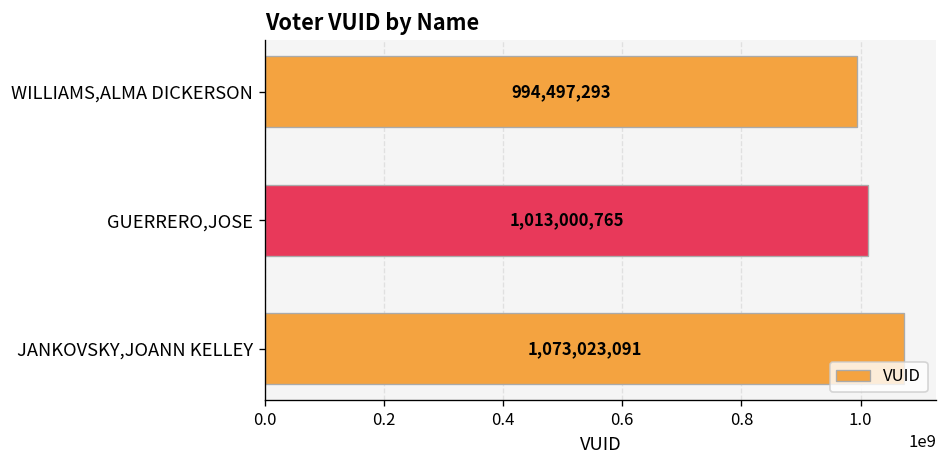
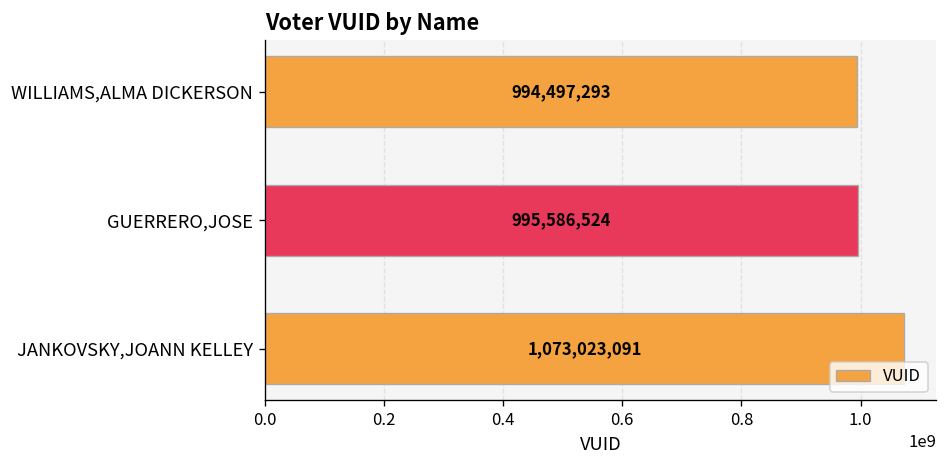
  {
    "WILLIAMS,ALMA DICKERSON": "994,497,293",
-   "GUERRERO,JOSE": "1,013,000,765",
+   "GUERRERO,JOSE": "995,586,524",
    "JANKOVSKY,JOANN KELLEY": "1,073,023,091"
  }
